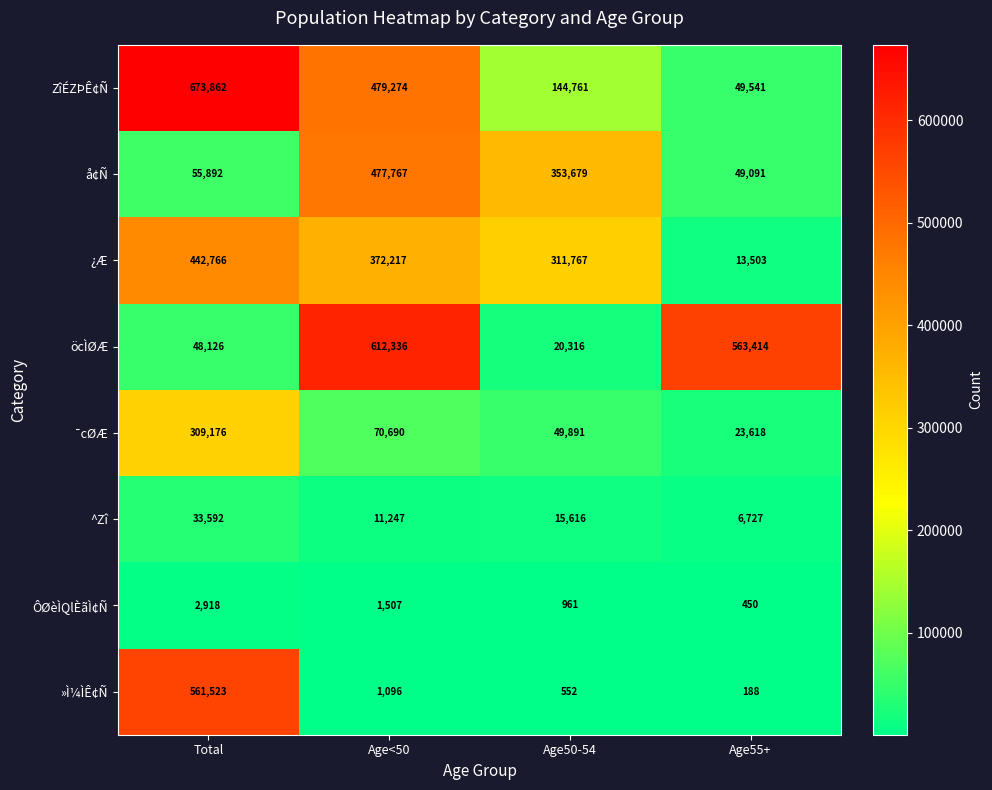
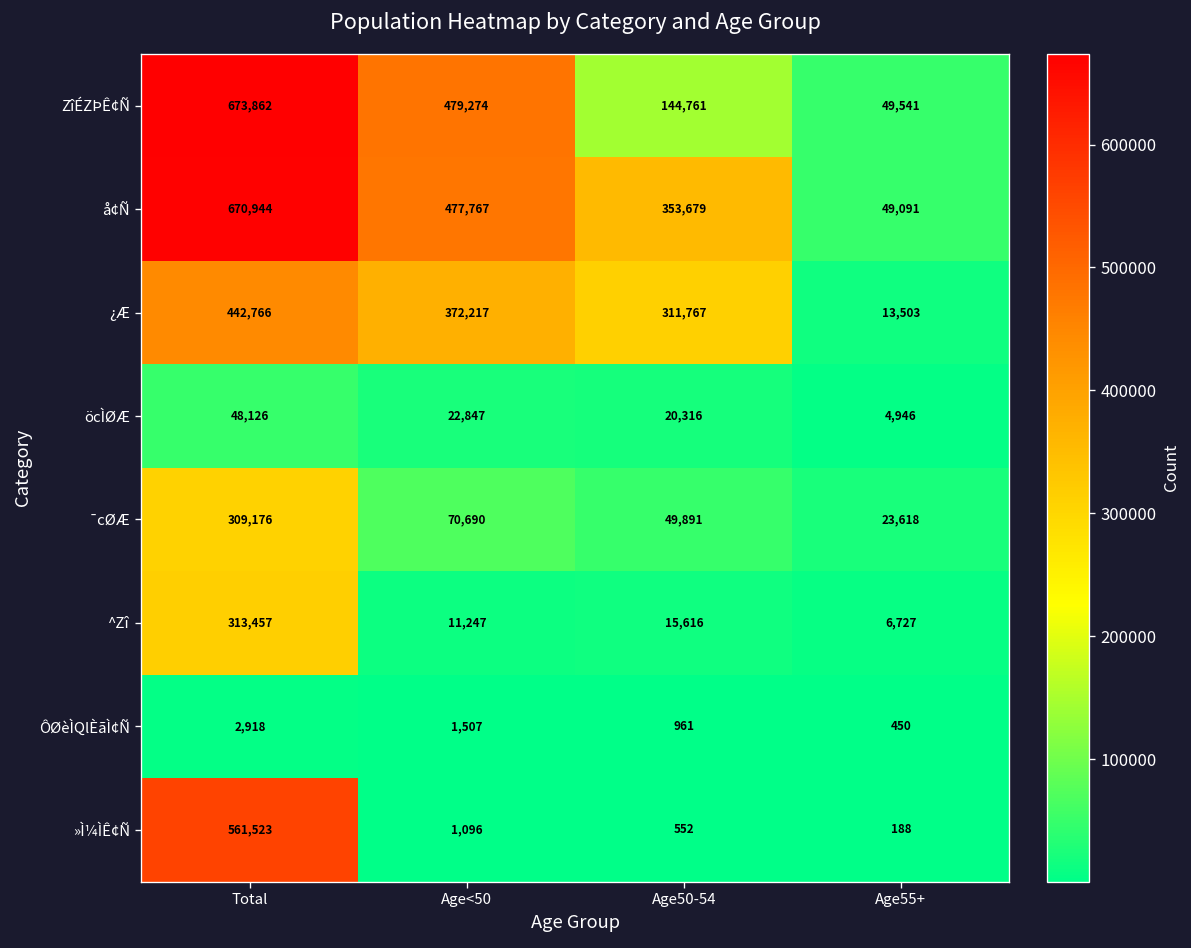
  {
    "ZîÉZÞÊ¢Ñ": {
      "Total": "673,862",
      "Age<50": "479,274",
      "Age50-54": "144,761",
      "Age55+": "49,541"
    },
    "å¢Ñ": {
-     "Total": "55,892",
+     "Total": "670,944",
      "Age<50": "477,767",
      "Age50-54": "353,679",
      "Age55+": "49,091"
    },
    "¿Æ": {
      "Total": "442,766",
      "Age<50": "372,217",
      "Age50-54": "311,767",
      "Age55+": "13,503"
    },
    "öcÌØÆ": {
      "Total": "48,126",
-     "Age<50": "612,336",
+     "Age<50": "22,847",
      "Age50-54": "20,316",
-     "Age55+": "563,414"
+     "Age55+": "4,946"
    },
    "¯cØÆ": {
      "Total": "309,176",
      "Age<50": "70,690",
      "Age50-54": "49,891",
      "Age55+": "23,618"
    },
    "^Zî": {
-     "Total": "33,592",
+     "Total": "313,457",
      "Age<50": "11,247",
      "Age50-54": "15,616",
      "Age55+": "6,727"
    },
    "ÔØèÌQlÈãÌ¢Ñ": {
      "Total": "2,918",
      "Age<50": "1,507",
      "Age50-54": "961",
      "Age55+": "450"
    },
    "»Ì¼ÌÊ¢Ñ": {
      "Total": "561,523",
      "Age<50": "1,096",
      "Age50-54": "552",
      "Age55+": "188"
    }
  }
